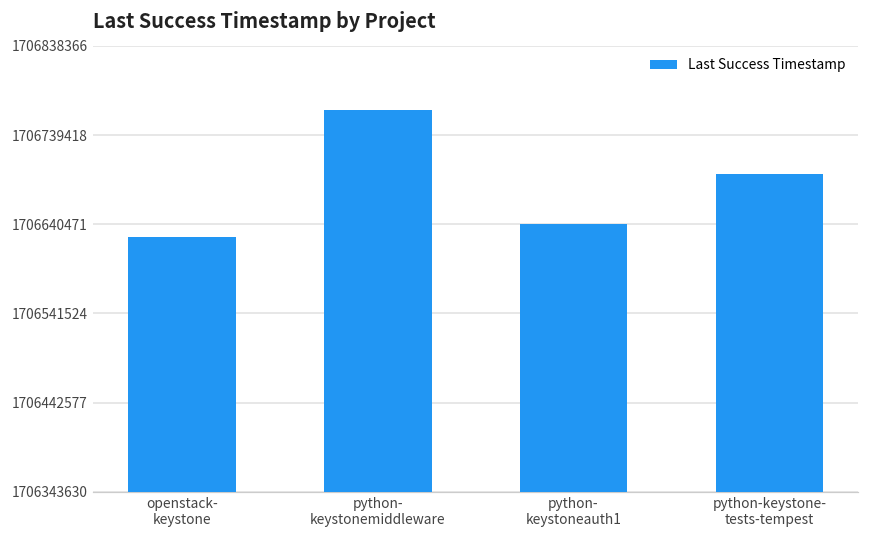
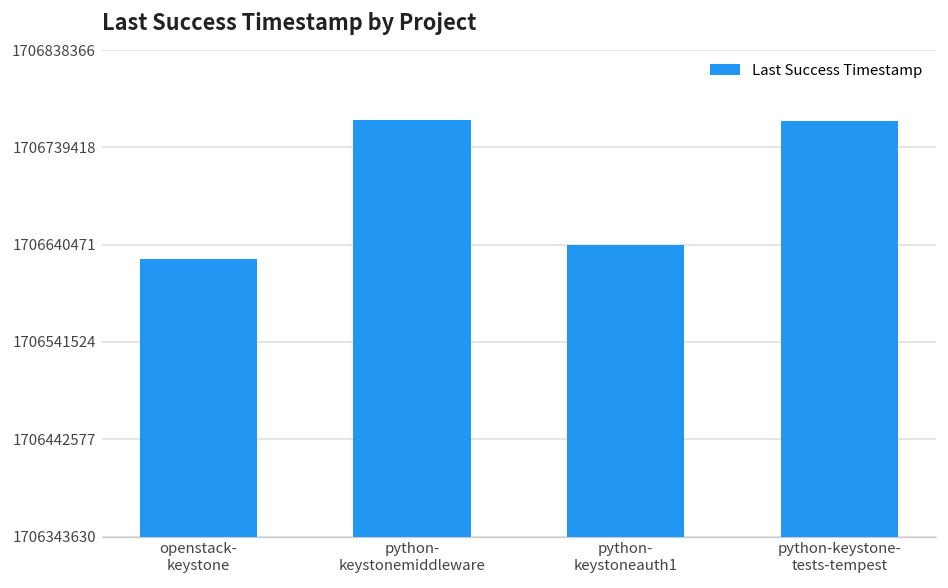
  {
    "openstack- keystone": 1706630000,
    "python- keystonemiddleware": 1706770000,
    "python- keystoneauth1": 1706640000,
-   "python-keystone- tests-tempest": 1706700000
+   "python-keystone- tests-tempest": 1706770000
  }
